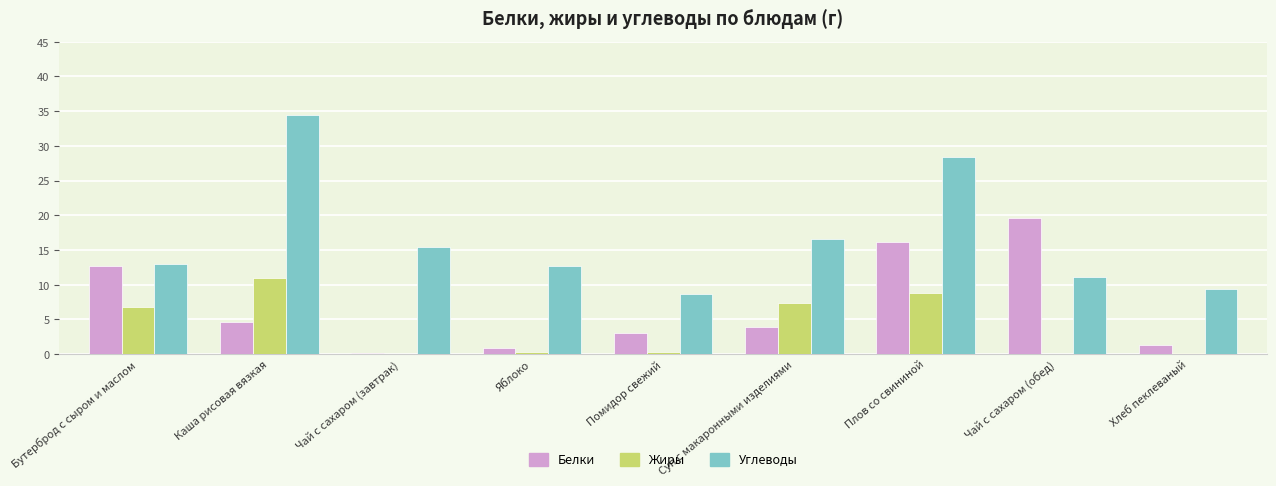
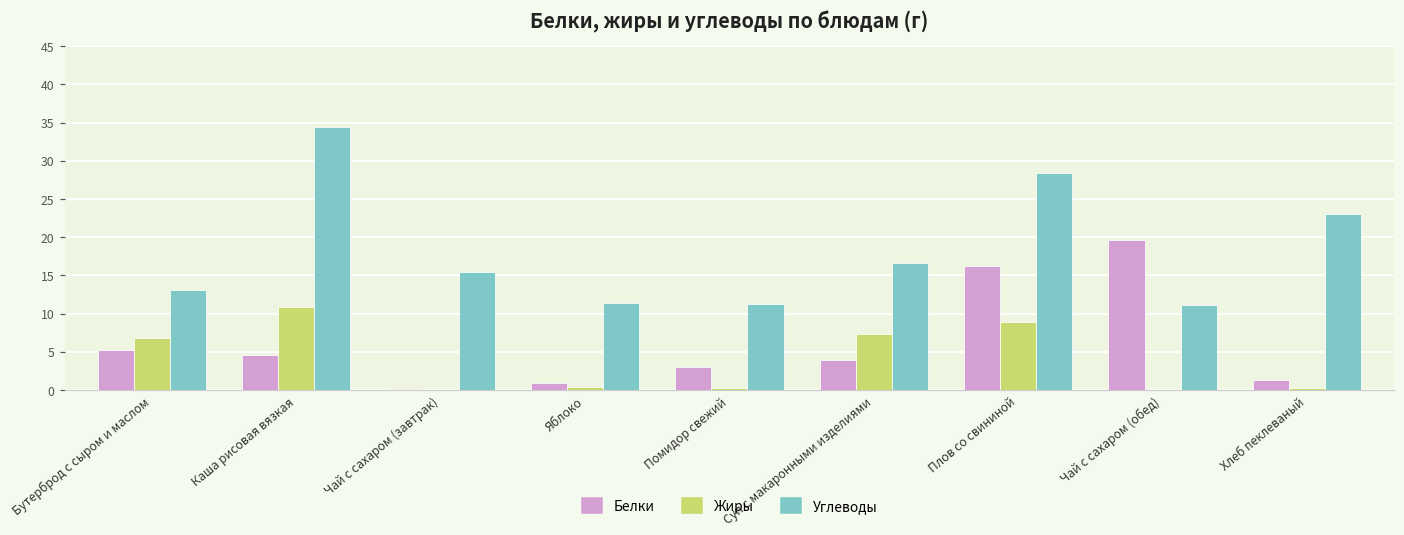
  {
    "Белки": {
-     "Бутерброд с сыром и маслом": 13,
+     "Бутерброд с сыром и маслом": 5,
      "Каша рисовая вязкая": 5,
      "Яблоко": 1,
      "Помидор свежий": 3,
      "Суп с макаронными изделиями": 4,
      "Плов со свининой": 16,
      "Чай с сахаром (обед)": 20,
      "Хлеб пеклеваный": 1
    },
    "Жиры": {
      "Бутерброд с сыром и маслом": 7,
      "Каша рисовая вязкая": 11,
      "Чай с сахаром (завтрак)": 0,
      "Суп с макаронными изделиями": 7,
      "Плов со свининой": 9,
      "Чай с сахаром (обед)": 0
    },
    "Углеводы": {
      "Бутерброд с сыром и маслом": 13,
      "Каша рисовая вязкая": 34,
      "Чай с сахаром (завтрак)": 15,
-     "Яблоко": 13,
-     "Помидор свежий": 9,
+     "Яблоко": 11,
+     "Помидор свежий": 11,
      "Суп с макаронными изделиями": 17,
      "Плов со свининой": 28,
      "Чай с сахаром (обед)": 11,
-     "Хлеб пеклеваный": 9
+     "Хлеб пеклеваный": 23
    }
  }
